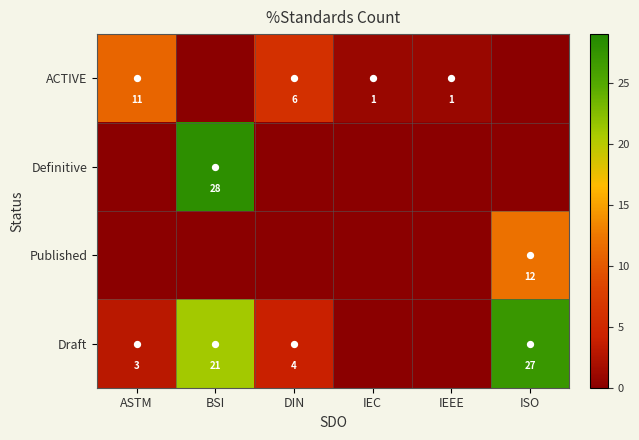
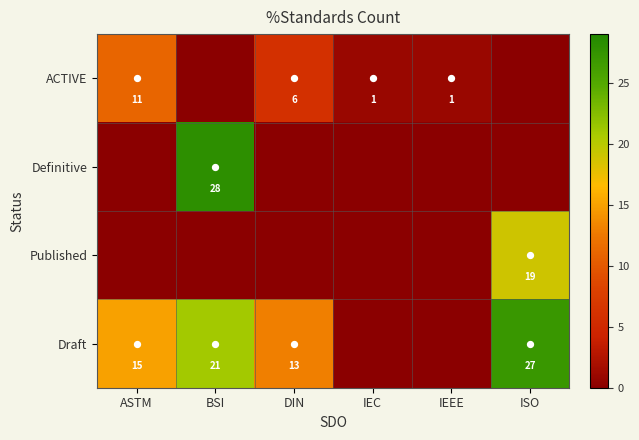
  {
    "ACTIVE": {
      "ASTM": 11,
      "DIN": 6,
      "IEC": 1,
      "IEEE": 1
    },
    "Definitive": {
      "BSI": 28
    },
    "Published": {
-     "ISO": 12
+     "ISO": 19
    },
    "Draft": {
-     "ASTM": 3,
+     "ASTM": 15,
      "BSI": 21,
-     "DIN": 4,
+     "DIN": 13,
      "ISO": 27
    }
  }
